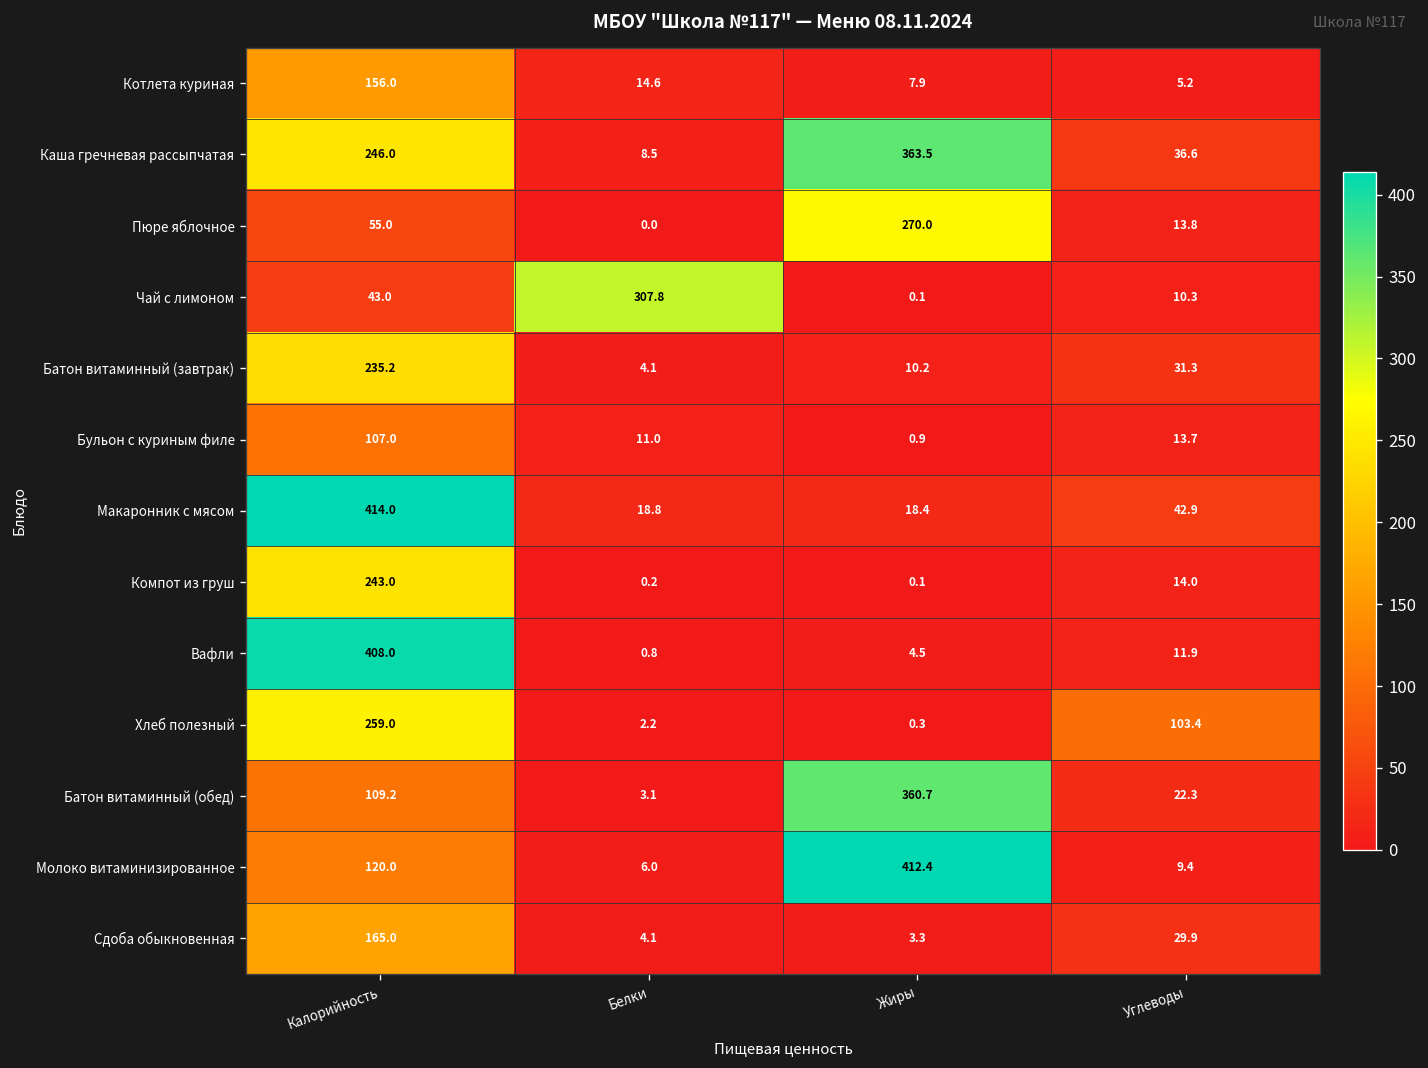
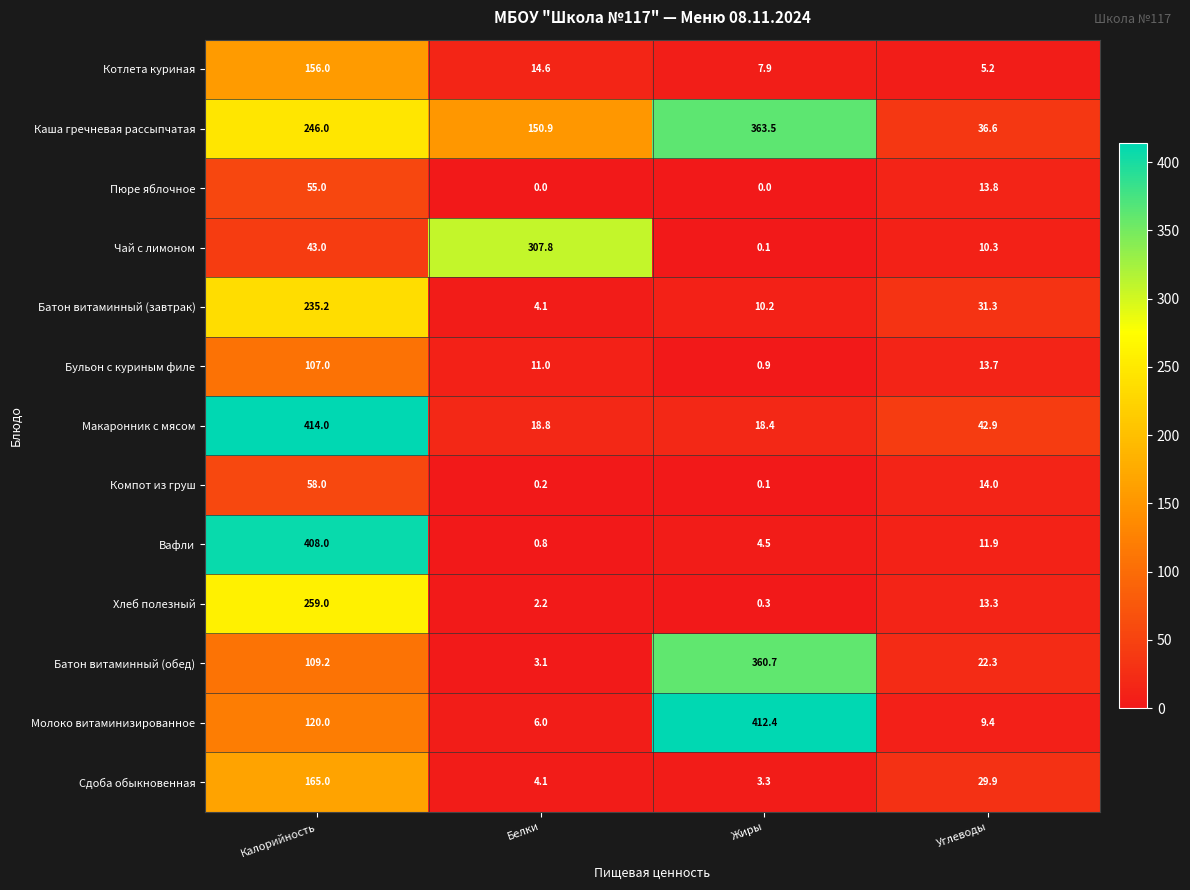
  {
    "Котлета куриная": {
      "Калорийность": 156.0,
      "Белки": 14.6,
      "Жиры": 7.9,
      "Углеводы": 5.2
    },
    "Каша гречневая рассыпчатая": {
      "Калорийность": 246.0,
-     "Белки": 8.5,
+     "Белки": 150.9,
      "Жиры": 363.5,
      "Углеводы": 36.6
    },
    "Пюре яблочное": {
      "Калорийность": 55.0,
      "Белки": 0.0,
-     "Жиры": 270.0,
+     "Жиры": 0.0,
      "Углеводы": 13.8
    },
    "Чай с лимоном": {
      "Калорийность": 43.0,
      "Белки": 307.8,
      "Жиры": 0.1,
      "Углеводы": 10.3
    },
    "Батон витаминный (завтрак)": {
      "Калорийность": 235.2,
      "Белки": 4.1,
      "Жиры": 10.2,
      "Углеводы": 31.3
    },
    "Бульон с куриным филе": {
      "Калорийность": 107.0,
      "Белки": 11.0,
      "Жиры": 0.9,
      "Углеводы": 13.7
    },
    "Макаронник с мясом": {
      "Калорийность": 414.0,
      "Белки": 18.8,
      "Жиры": 18.4,
      "Углеводы": 42.9
    },
    "Компот из груш": {
-     "Калорийность": 243.0,
+     "Калорийность": 58.0,
      "Белки": 0.2,
      "Жиры": 0.1,
      "Углеводы": 14.0
    },
    "Вафли": {
      "Калорийность": 408.0,
      "Белки": 0.8,
      "Жиры": 4.5,
      "Углеводы": 11.9
    },
    "Хлеб полезный": {
      "Калорийность": 259.0,
      "Белки": 2.2,
      "Жиры": 0.3,
-     "Углеводы": 103.4
+     "Углеводы": 13.3
    },
    "Батон витаминный (обед)": {
      "Калорийность": 109.2,
      "Белки": 3.1,
      "Жиры": 360.7,
      "Углеводы": 22.3
    },
    "Молоко витаминизированное": {
      "Калорийность": 120.0,
      "Белки": 6.0,
      "Жиры": 412.4,
      "Углеводы": 9.4
    },
    "Сдоба обыкновенная": {
      "Калорийность": 165.0,
      "Белки": 4.1,
      "Жиры": 3.3,
      "Углеводы": 29.9
    }
  }
